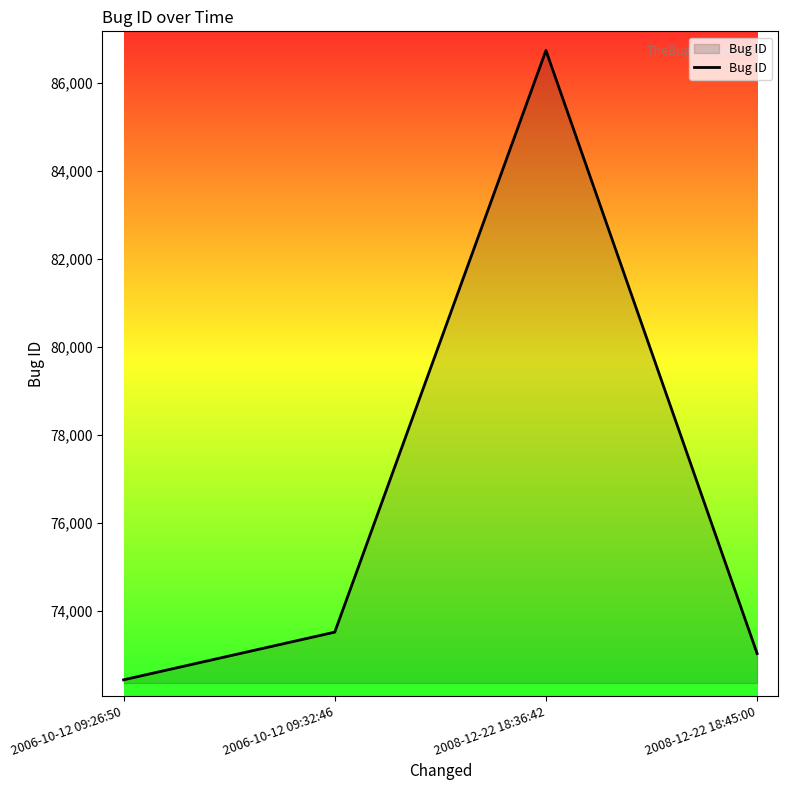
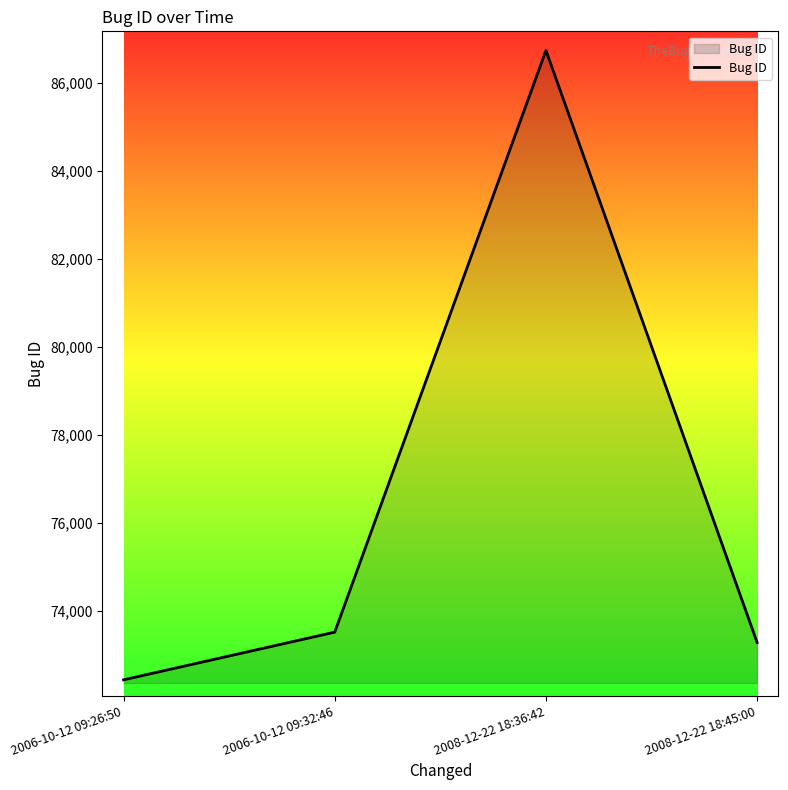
  {
    "2006-10-12 09:26:50": "72,400",
    "2006-10-12 09:32:46": "73,500",
    "2008-12-22 18:36:42": "86,700",
-   "2008-12-22 18:45:00": "73,000"
+   "2008-12-22 18:45:00": "73,300"
  }
